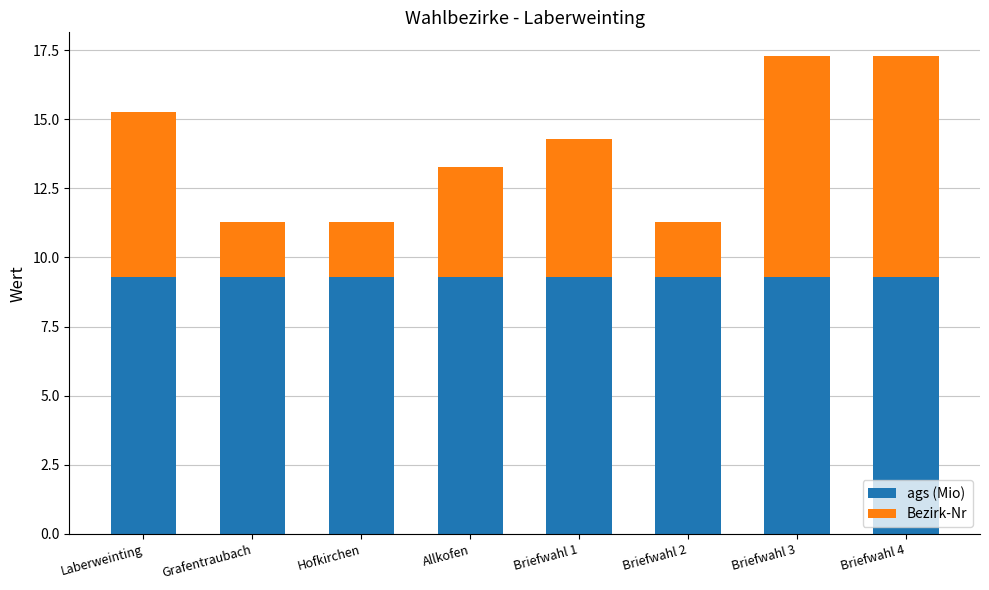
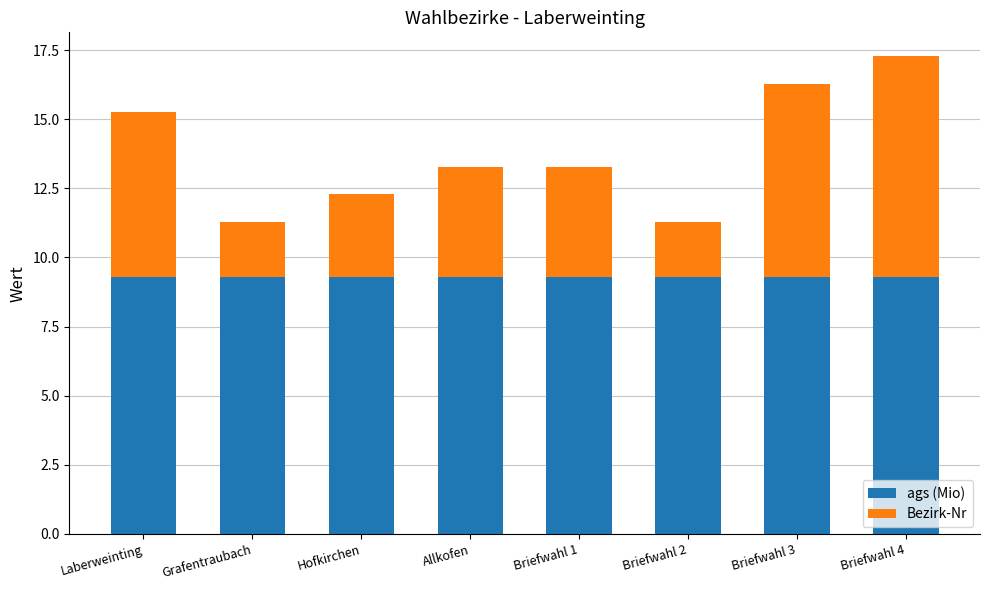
  {
    "ags (Mio)": {
      "Laberweinting": 9.3,
      "Grafentraubach": 9.3,
      "Hofkirchen": 9.3,
      "Allkofen": 9.3,
      "Briefwahl 1": 9.3,
      "Briefwahl 2": 9.3,
      "Briefwahl 3": 9.3,
      "Briefwahl 4": 9.3
    },
    "Bezirk-Nr": {
      "Laberweinting": 6,
      "Grafentraubach": 2,
-     "Hofkirchen": 2,
+     "Hofkirchen": 3,
      "Allkofen": 4,
-     "Briefwahl 1": 5,
+     "Briefwahl 1": 4,
      "Briefwahl 2": 2,
-     "Briefwahl 3": 8,
+     "Briefwahl 3": 7,
      "Briefwahl 4": 8
    }
  }
